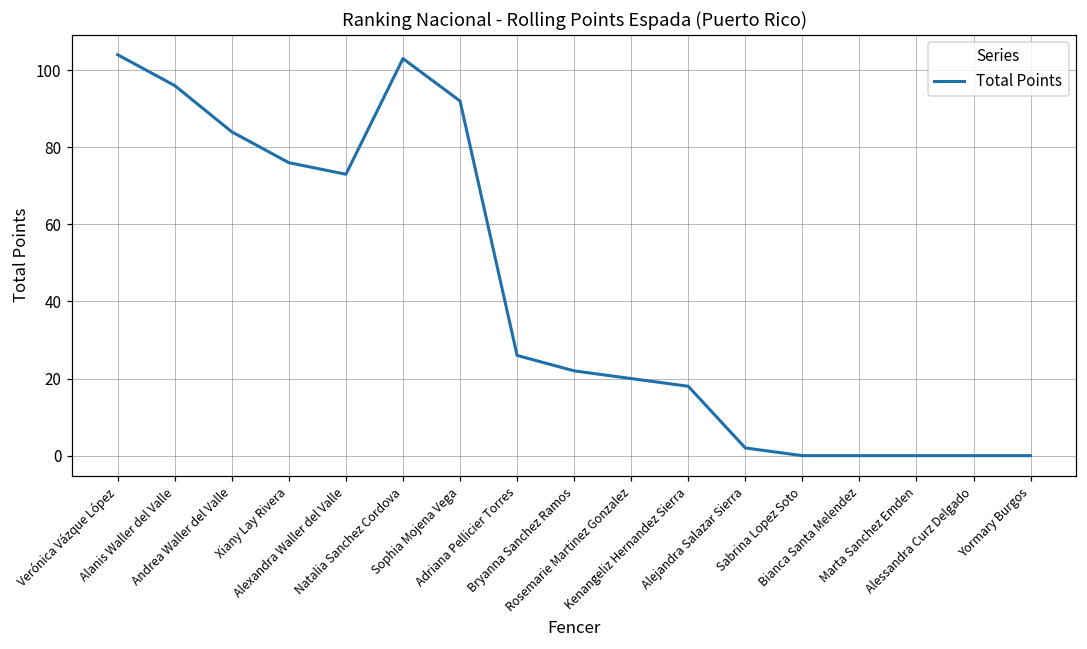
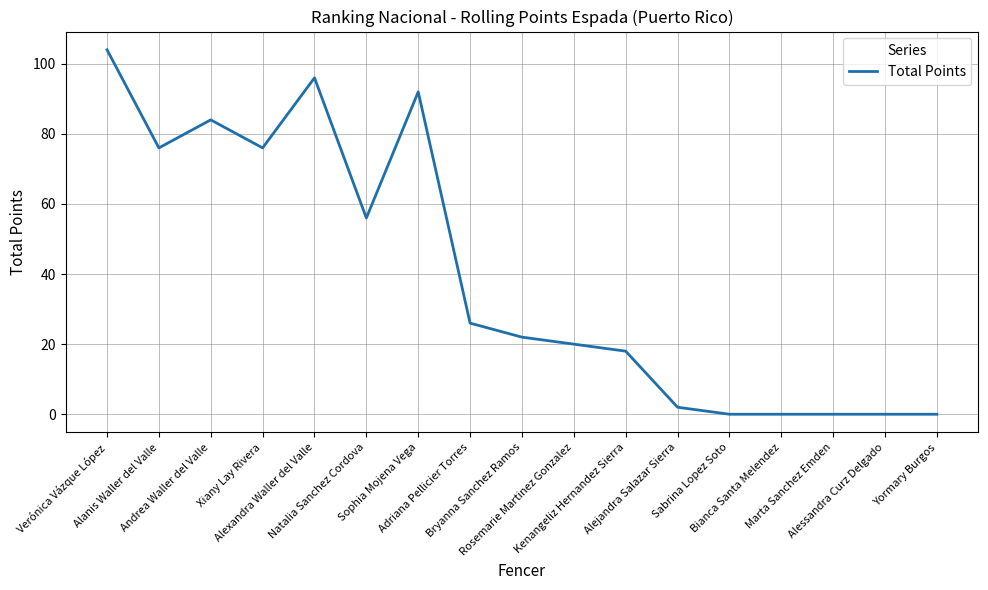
  {
    "Verónica Vázque López": 104,
-   "Alanis Waller del Valle": 96,
+   "Alanis Waller del Valle": 76,
    "Andrea Waller del Valle": 84,
    "Xiany Lay Rivera": 76,
-   "Alexandra Waller del Valle": 73,
-   "Natalia Sanchez Cordova": 103,
+   "Alexandra Waller del Valle": 96,
+   "Natalia Sanchez Cordova": 56,
    "Sophia Mojena Vega": 92,
    "Adriana Pellicier Torres": 26,
    "Bryanna Sanchez Ramos": 22,
    "Rosemarie Martinez Gonzalez": 20,
    "Kenangeliz Hernandez Sierra": 18,
    "Alejandra Salazar Sierra": 2,
    "Sabrina Lopez Soto": 0,
    "Bianca Santa Melendez": 0,
    "Marta Sanchez Emden": 0,
    "Alessandra Curz Delgado": 0,
    "Yormary Burgos": 0
  }
